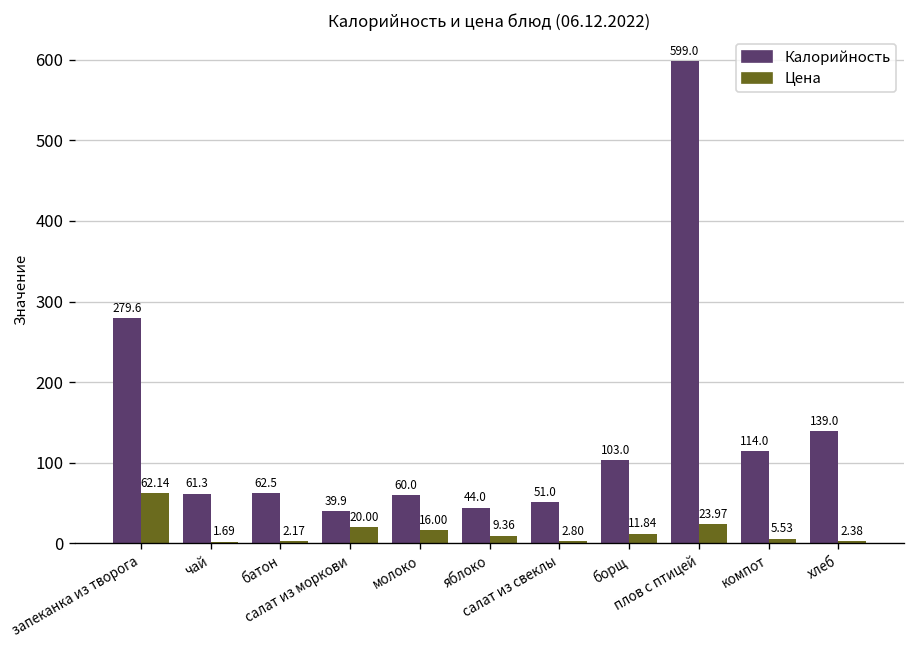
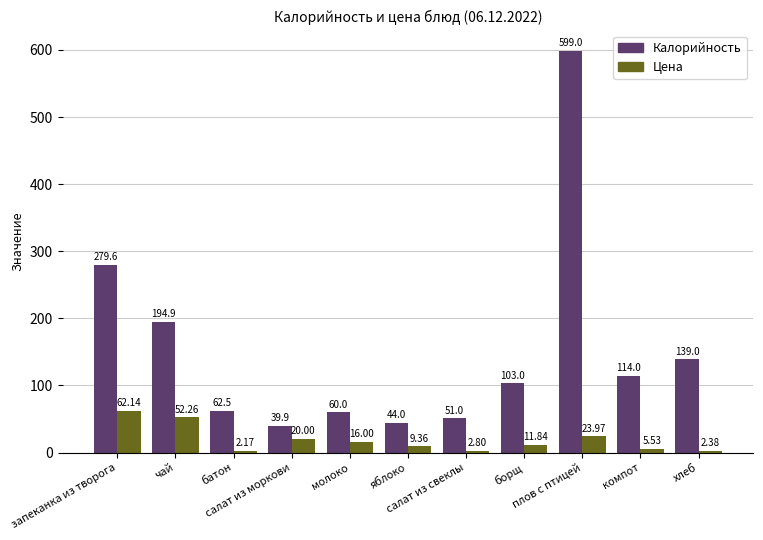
  {
    "Калорийность": {
      "запеканка из творога": 279.6,
-     "чай": 61.3,
+     "чай": 194.9,
      "батон": 62.5,
      "салат из моркови": 39.9,
      "молоко": 60.0,
      "яблоко": 44.0,
      "салат из свеклы": 51.0,
      "борщ": 103.0,
      "плов с птицей": 599.0,
      "компот": 114.0,
      "хлеб": 139.0
    },
    "Цена": {
      "запеканка из творога": 62.14,
-     "чай": 1.69,
+     "чай": 52.26,
      "батон": 2.17,
      "салат из моркови": 20.00,
      "молоко": 16.00,
      "яблоко": 9.36,
      "салат из свеклы": 2.80,
      "борщ": 11.84,
      "плов с птицей": 23.97,
      "компот": 5.53,
      "хлеб": 2.38
    }
  }
